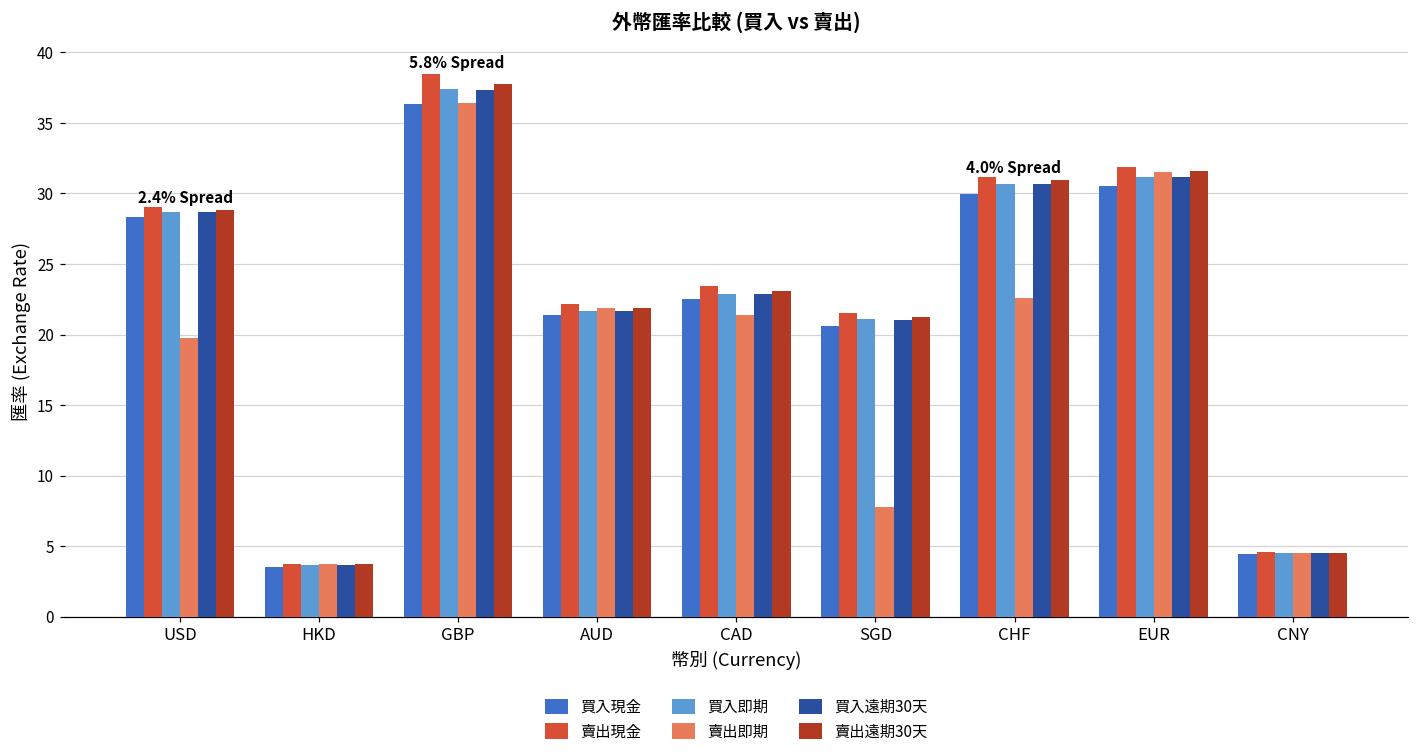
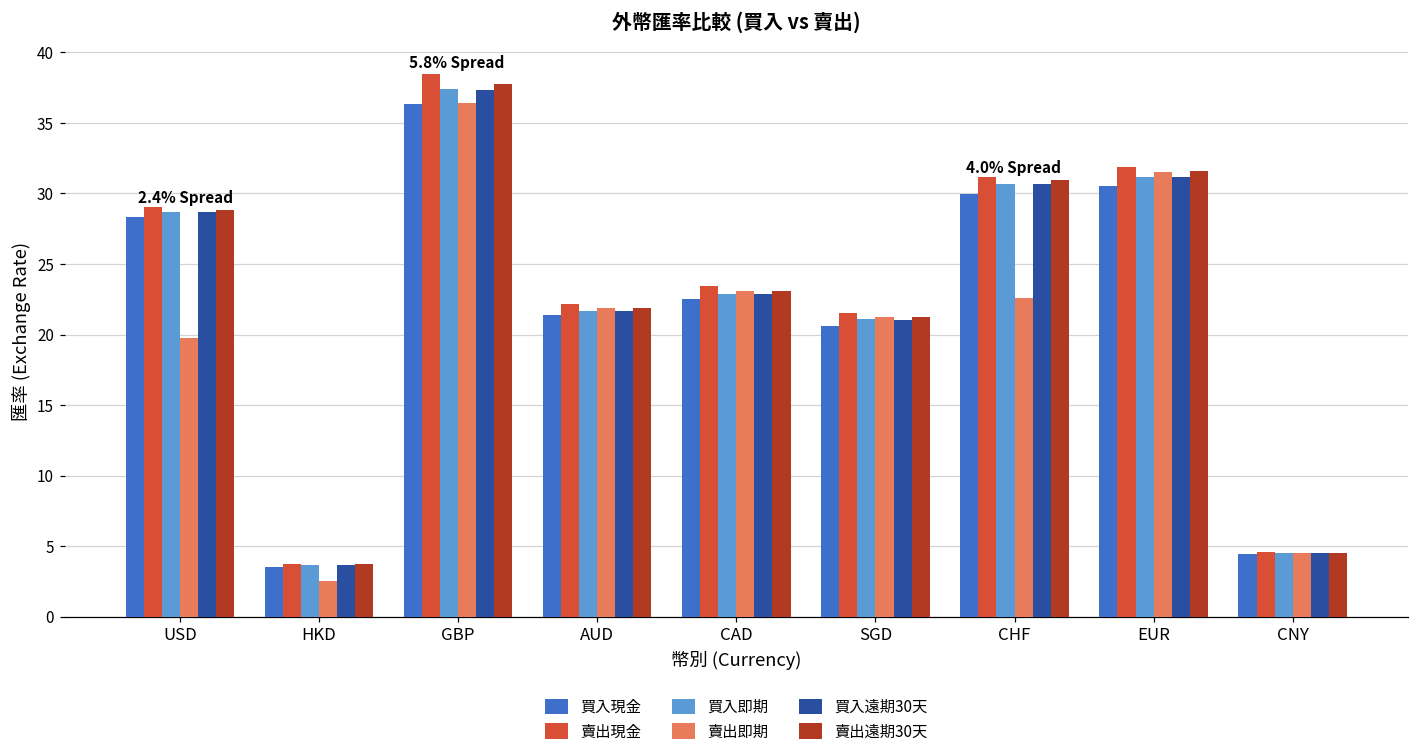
  {
    "賣出即期": {
      "USD": 19.7,
-     "HKD": 3.7,
+     "HKD": 2.5,
      "GBP": 36.5,
      "AUD": 21.9,
-     "CAD": 21.4,
-     "SGD": 7.7,
+     "CAD": 23.1,
+     "SGD": 21.3,
      "CHF": 22.6,
      "EUR": 31.5,
      "CNY": 4.5
    }
  }
